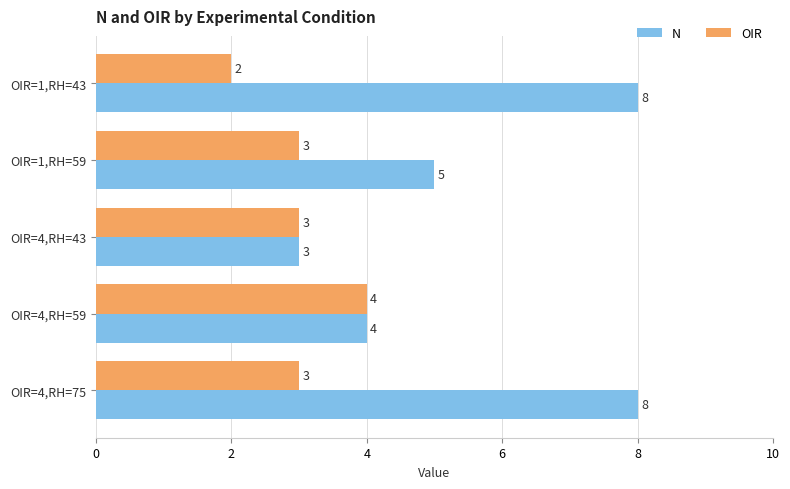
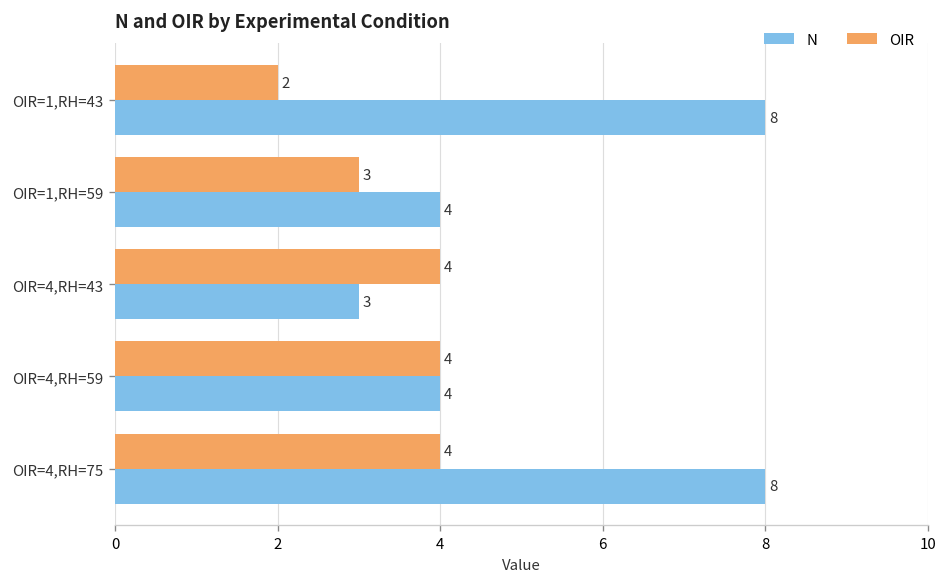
  {
    "N": {
      "OIR=1,RH=43": 8,
-     "OIR=1,RH=59": 5,
+     "OIR=1,RH=59": 4,
      "OIR=4,RH=43": 3,
      "OIR=4,RH=59": 4,
      "OIR=4,RH=75": 8
    },
    "OIR": {
      "OIR=1,RH=43": 2,
      "OIR=1,RH=59": 3,
-     "OIR=4,RH=43": 3,
+     "OIR=4,RH=43": 4,
      "OIR=4,RH=59": 4,
-     "OIR=4,RH=75": 3
+     "OIR=4,RH=75": 4
    }
  }
